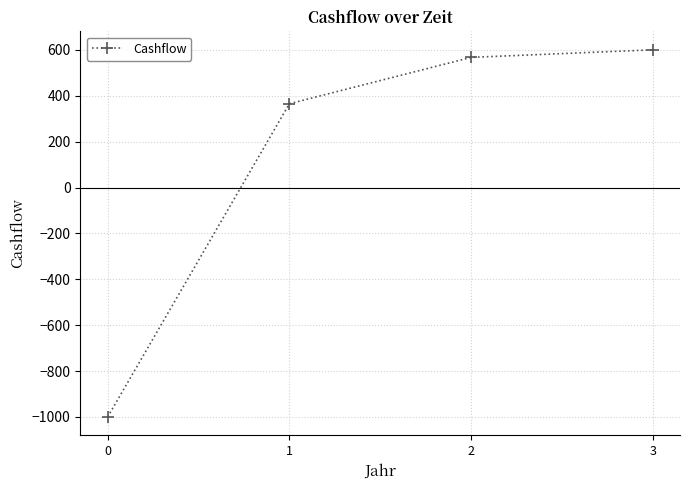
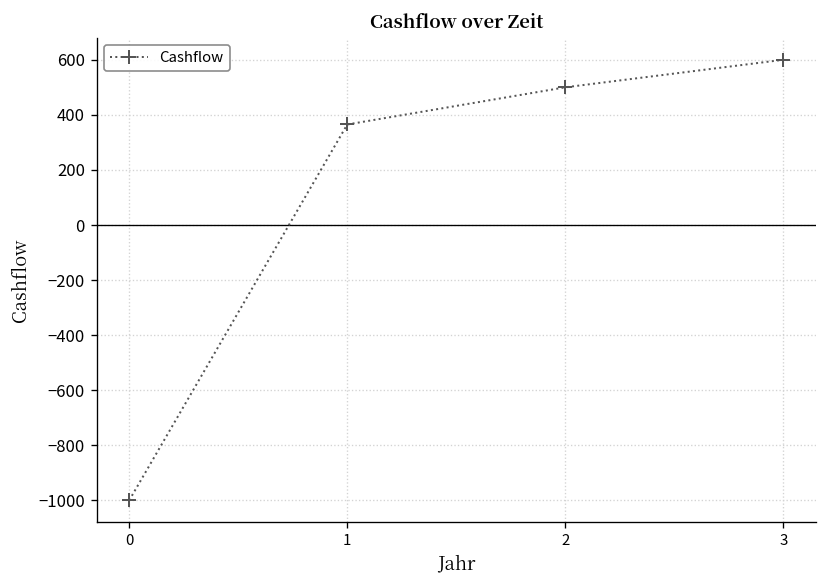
  {
    "0": -1000,
    "1": 370,
-   "2": 570,
+   "2": 500,
    "3": 600
  }
